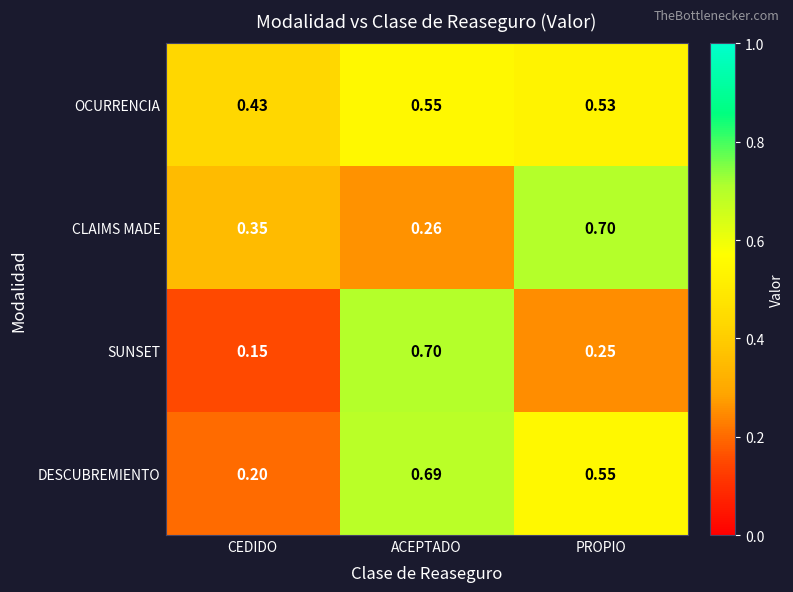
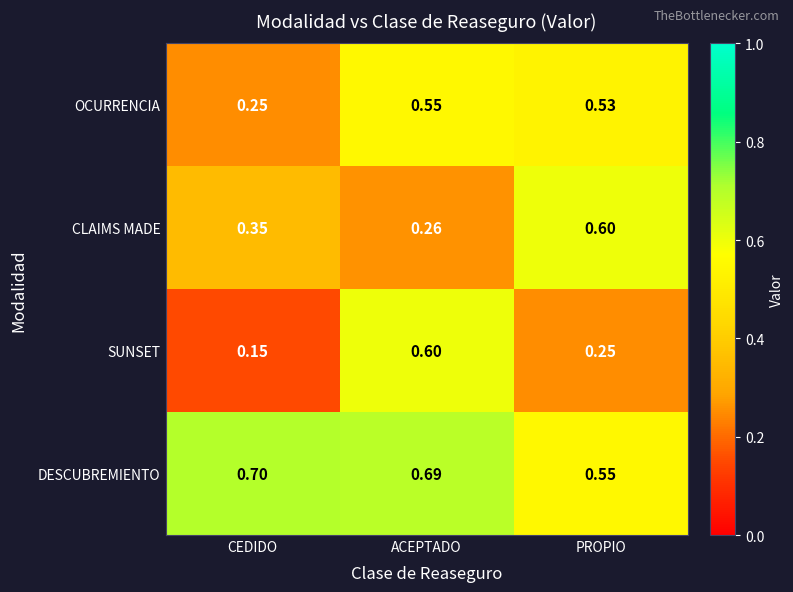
  {
    "OCURRENCIA": {
-     "CEDIDO": 0.43,
+     "CEDIDO": 0.25,
      "ACEPTADO": 0.55,
      "PROPIO": 0.53
    },
    "CLAIMS MADE": {
      "CEDIDO": 0.35,
      "ACEPTADO": 0.26,
-     "PROPIO": 0.70
+     "PROPIO": 0.60
    },
    "SUNSET": {
      "CEDIDO": 0.15,
-     "ACEPTADO": 0.70,
+     "ACEPTADO": 0.60,
      "PROPIO": 0.25
    },
    "DESCUBREMIENTO": {
-     "CEDIDO": 0.20,
+     "CEDIDO": 0.70,
      "ACEPTADO": 0.69,
      "PROPIO": 0.55
    }
  }
